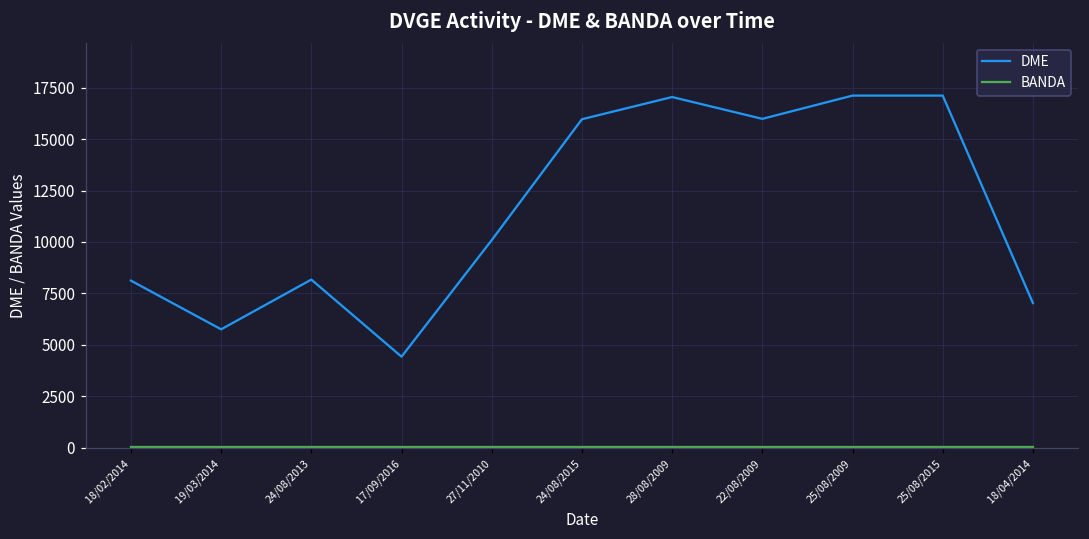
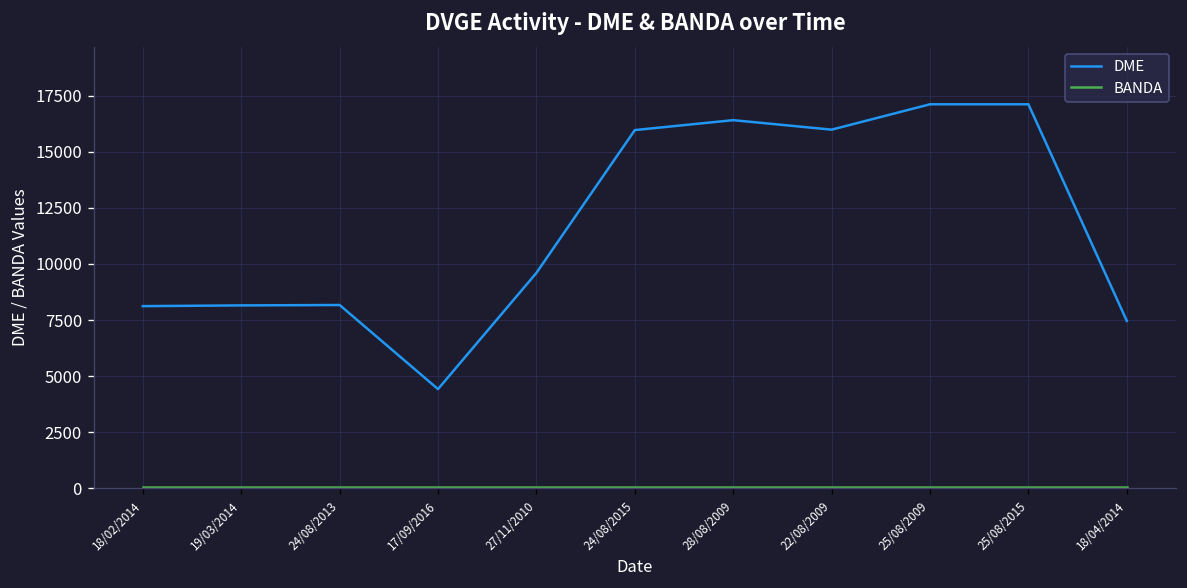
  {
    "DME": {
      "18/02/2014": 8100,
-     "19/03/2014": 5800,
+     "19/03/2014": 8200,
      "24/08/2013": 8200,
      "17/09/2016": 4400,
-     "27/11/2010": 10100,
+     "27/11/2010": 9600,
      "24/08/2015": 16000,
-     "28/08/2009": 17000,
+     "28/08/2009": 16400,
      "22/08/2009": 16000,
      "25/08/2009": 17100,
      "25/08/2015": 17100,
-     "18/04/2014": 7000
+     "18/04/2014": 7500
    },
    "BANDA": {
      "18/02/2014": 0,
      "19/03/2014": 0,
      "24/08/2013": 0,
      "17/09/2016": 0,
      "27/11/2010": 0,
      "24/08/2015": 0,
      "28/08/2009": 0,
      "22/08/2009": 0,
      "25/08/2009": 0,
      "25/08/2015": 0,
      "18/04/2014": 0
    }
  }
